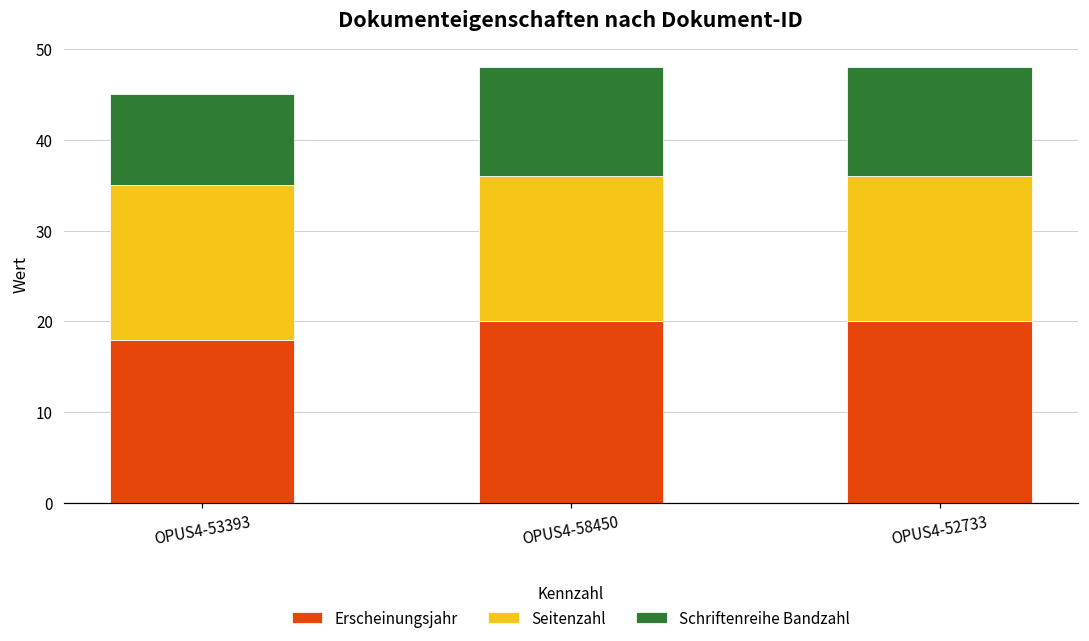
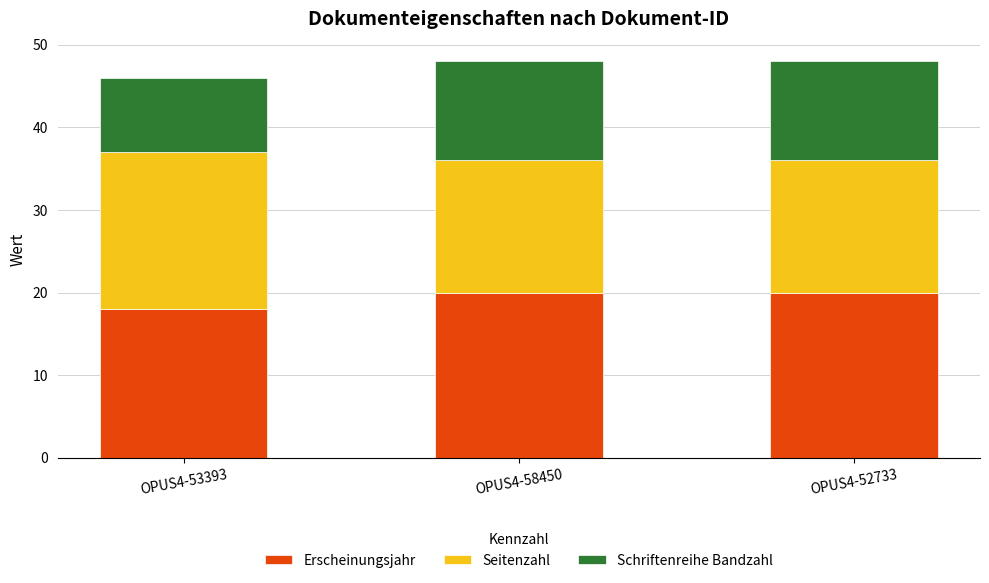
  {
    "Erscheinungsjahr": {
      "OPUS4-53393": 18,
      "OPUS4-58450": 20,
      "OPUS4-52733": 20
    },
    "Seitenzahl": {
-     "OPUS4-53393": 17,
+     "OPUS4-53393": 19,
      "OPUS4-58450": 16,
      "OPUS4-52733": 16
    },
    "Schriftenreihe Bandzahl": {
-     "OPUS4-53393": 10,
+     "OPUS4-53393": 9,
      "OPUS4-58450": 12,
      "OPUS4-52733": 12
    }
  }
